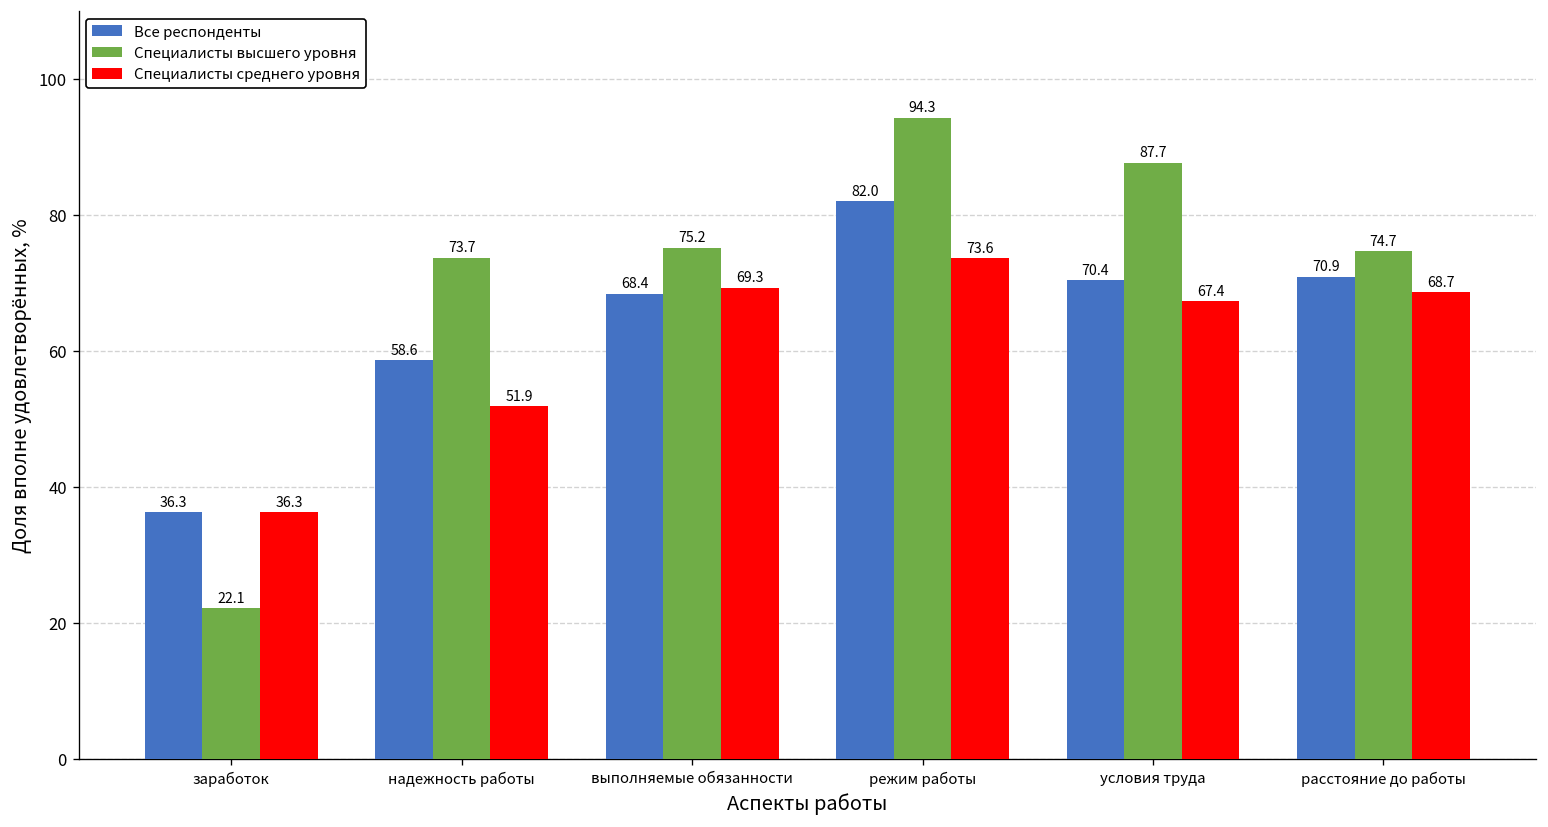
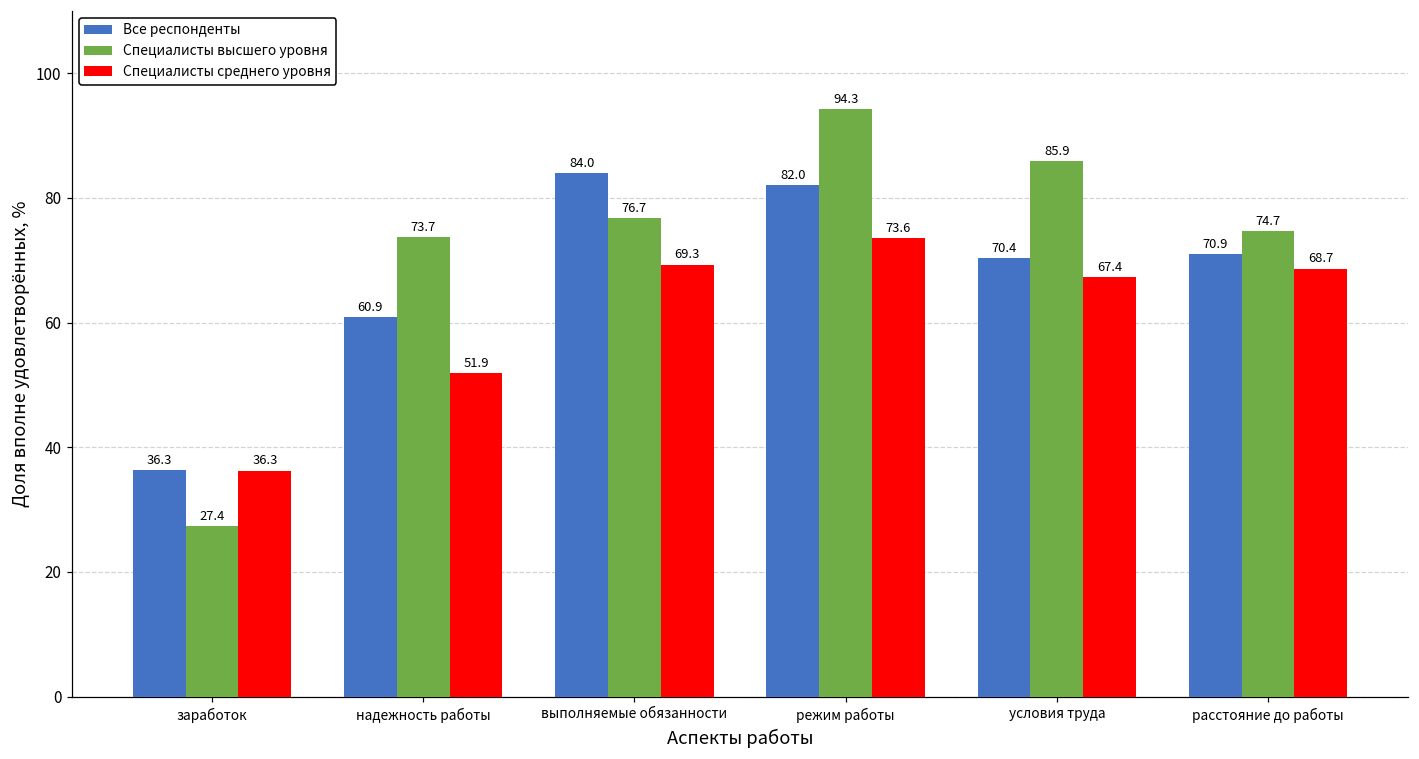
  {
    "Все респонденты": {
      "заработок": 36.3,
-     "надежность работы": 58.6,
-     "выполняемые обязанности": 68.4,
+     "надежность работы": 60.9,
+     "выполняемые обязанности": 84.0,
      "режим работы": 82.0,
      "условия труда": 70.4,
      "расстояние до работы": 70.9
    },
    "Специалисты высшего уровня": {
-     "заработок": 22.1,
+     "заработок": 27.4,
      "надежность работы": 73.7,
-     "выполняемые обязанности": 75.2,
+     "выполняемые обязанности": 76.7,
      "режим работы": 94.3,
-     "условия труда": 87.7,
+     "условия труда": 85.9,
      "расстояние до работы": 74.7
    },
    "Специалисты среднего уровня": {
      "заработок": 36.3,
      "надежность работы": 51.9,
      "выполняемые обязанности": 69.3,
      "режим работы": 73.6,
      "условия труда": 67.4,
      "расстояние до работы": 68.7
    }
  }
